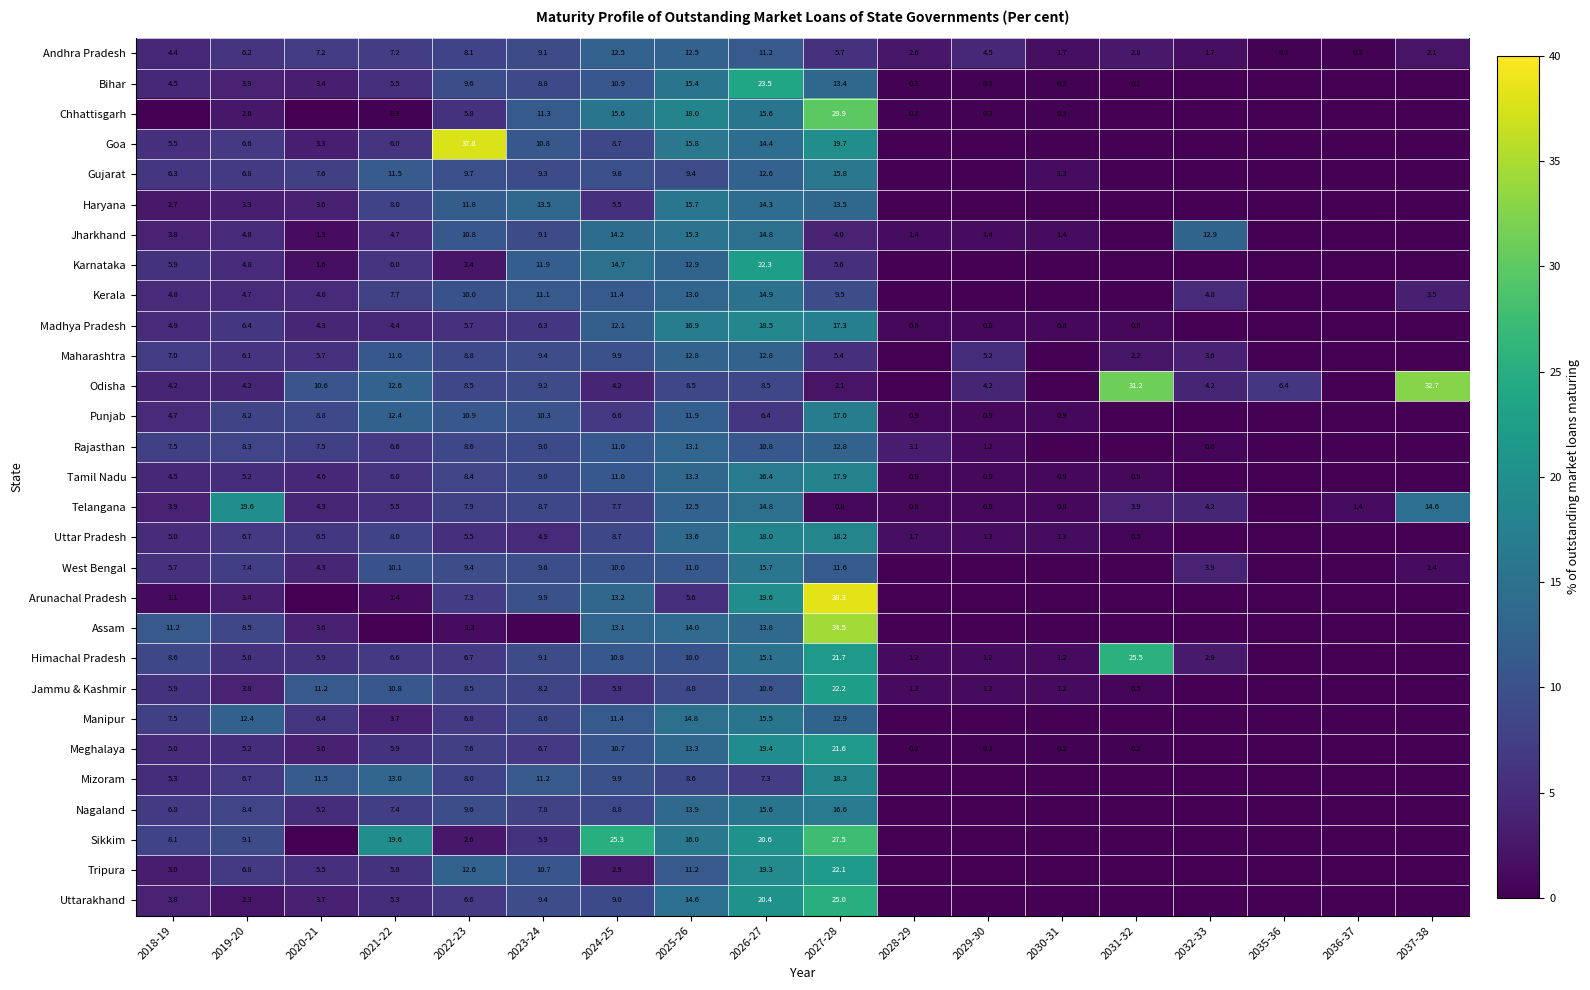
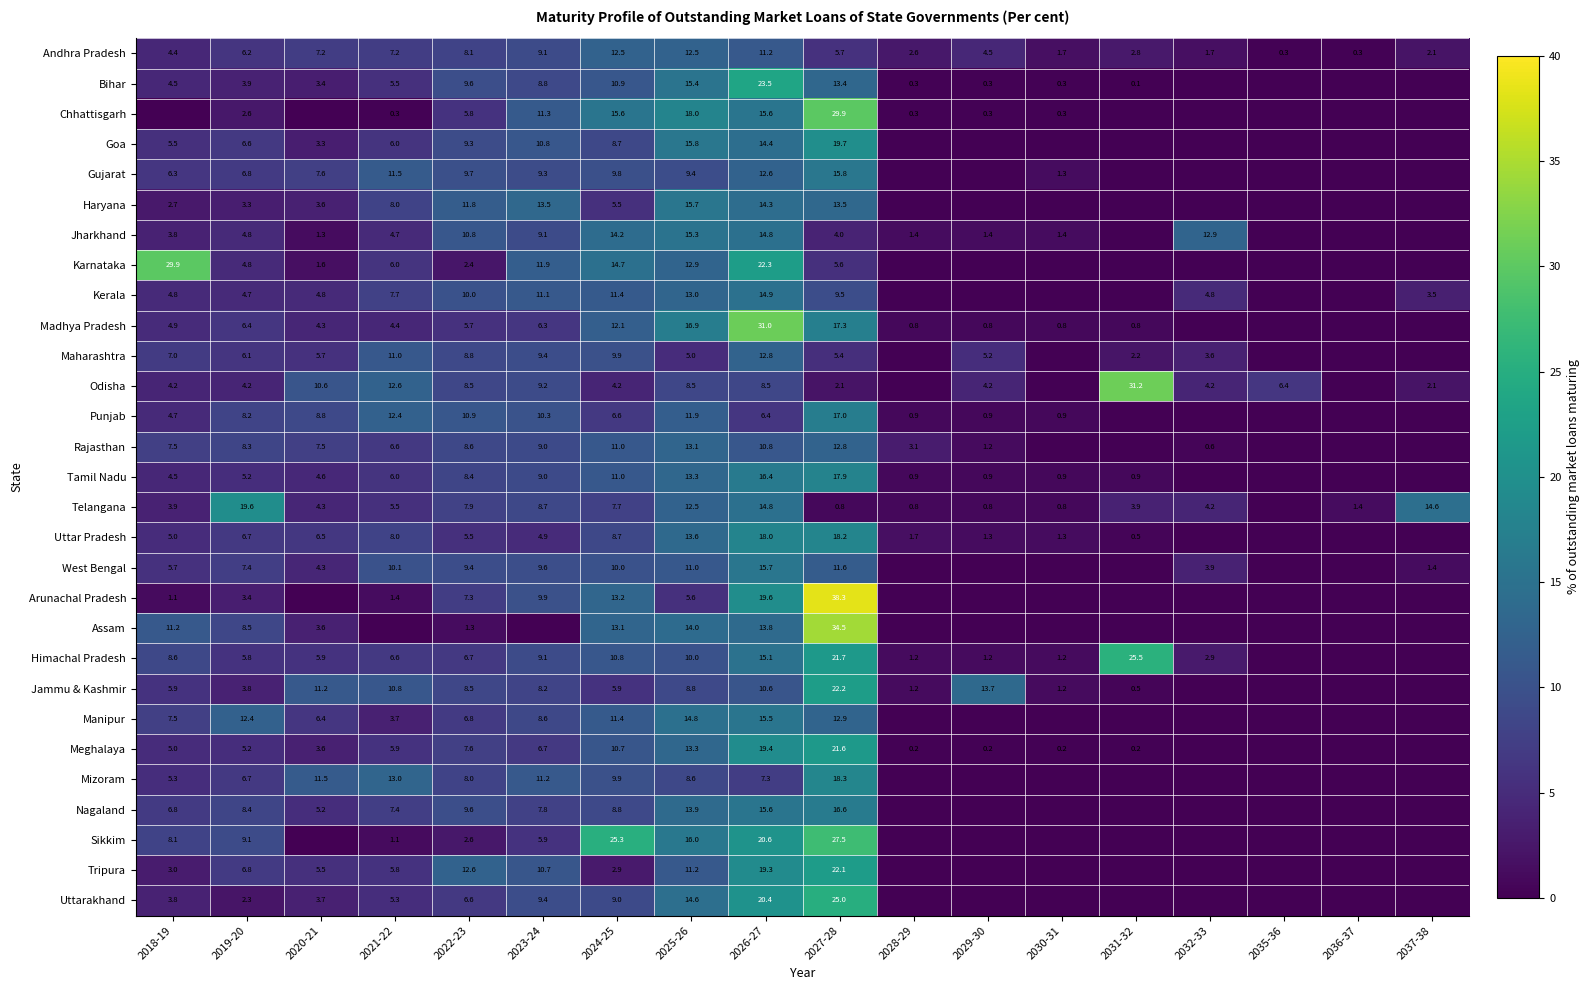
  {
    "Goa": {
      "2018-19": 5.5,
      "2019-20": 6.6,
      "2020-21": 3.3,
      "2021-22": 6.0,
-     "2022-23": 37.8,
+     "2022-23": 9.3,
      "2023-24": 10.8,
      "2024-25": 8.7,
      "2025-26": 15.8,
      "2026-27": 14.4,
      "2027-28": 19.7
    },
    "Karnataka": {
-     "2018-19": 5.9,
+     "2018-19": 29.9,
      "2019-20": 4.8,
      "2020-21": 1.6,
      "2021-22": 6.0,
      "2022-23": 2.4,
      "2023-24": 11.9,
      "2024-25": 14.7,
      "2025-26": 12.9,
      "2026-27": 22.3,
      "2027-28": 5.6
    },
    "Madhya Pradesh": {
      "2018-19": 4.9,
      "2019-20": 6.4,
      "2020-21": 4.3,
      "2021-22": 4.4,
      "2022-23": 5.7,
      "2023-24": 6.3,
      "2024-25": 12.1,
      "2025-26": 16.9,
-     "2026-27": 18.5,
+     "2026-27": 31.0,
      "2027-28": 17.3,
      "2028-29": 0.8,
      "2029-30": 0.8,
      "2030-31": 0.8,
      "2031-32": 0.8
    },
    "Maharashtra": {
      "2018-19": 7.0,
      "2019-20": 6.1,
      "2020-21": 5.7,
      "2021-22": 11.0,
      "2022-23": 8.8,
      "2023-24": 9.4,
      "2024-25": 9.9,
-     "2025-26": 12.8,
+     "2025-26": 5.0,
      "2026-27": 12.8,
      "2027-28": 5.4,
      "2029-30": 5.2,
      "2031-32": 2.2,
      "2032-33": 3.6
    },
    "Odisha": {
      "2018-19": 4.2,
      "2019-20": 4.2,
      "2020-21": 10.6,
      "2021-22": 12.6,
      "2022-23": 8.5,
      "2023-24": 9.2,
      "2024-25": 4.2,
      "2025-26": 8.5,
      "2026-27": 8.5,
      "2027-28": 2.1,
      "2029-30": 4.2,
      "2031-32": 31.2,
      "2032-33": 4.2,
      "2035-36": 6.4,
-     "2037-38": 32.7
+     "2037-38": 2.1
    },
    "Jammu & Kashmir": {
      "2018-19": 5.9,
      "2019-20": 3.8,
      "2020-21": 11.2,
      "2021-22": 10.8,
      "2022-23": 8.5,
      "2023-24": 8.2,
      "2024-25": 5.9,
      "2025-26": 8.8,
      "2026-27": 10.6,
      "2027-28": 22.2,
      "2028-29": 1.2,
-     "2029-30": 1.2,
+     "2029-30": 13.7,
      "2030-31": 1.2,
      "2031-32": 0.5
    },
    "Sikkim": {
      "2018-19": 8.1,
      "2019-20": 9.1,
-     "2021-22": 19.6,
+     "2021-22": 1.1,
      "2022-23": 2.6,
      "2023-24": 5.9,
      "2024-25": 25.3,
      "2025-26": 16.0,
      "2026-27": 20.6,
      "2027-28": 27.5
    }
  }
